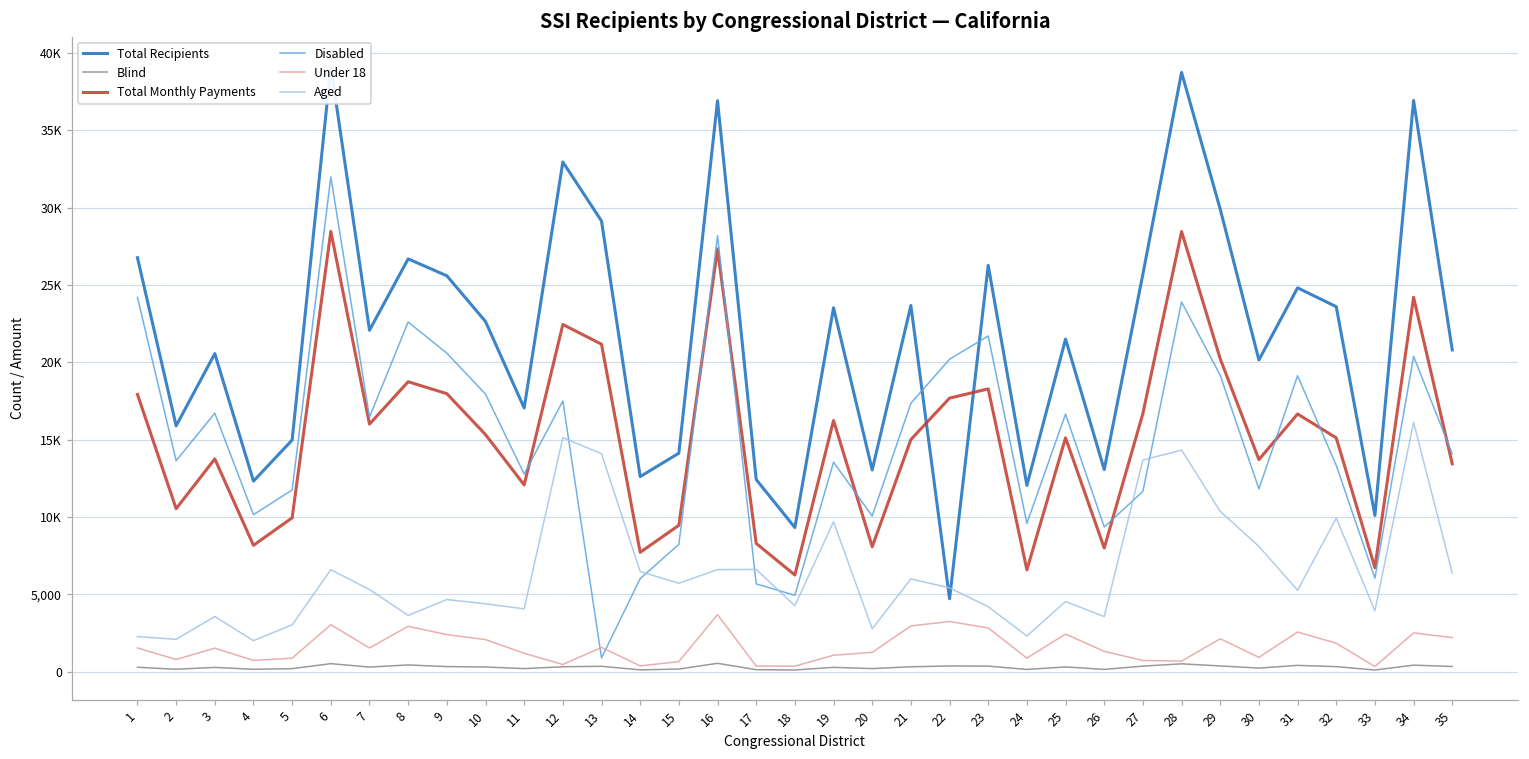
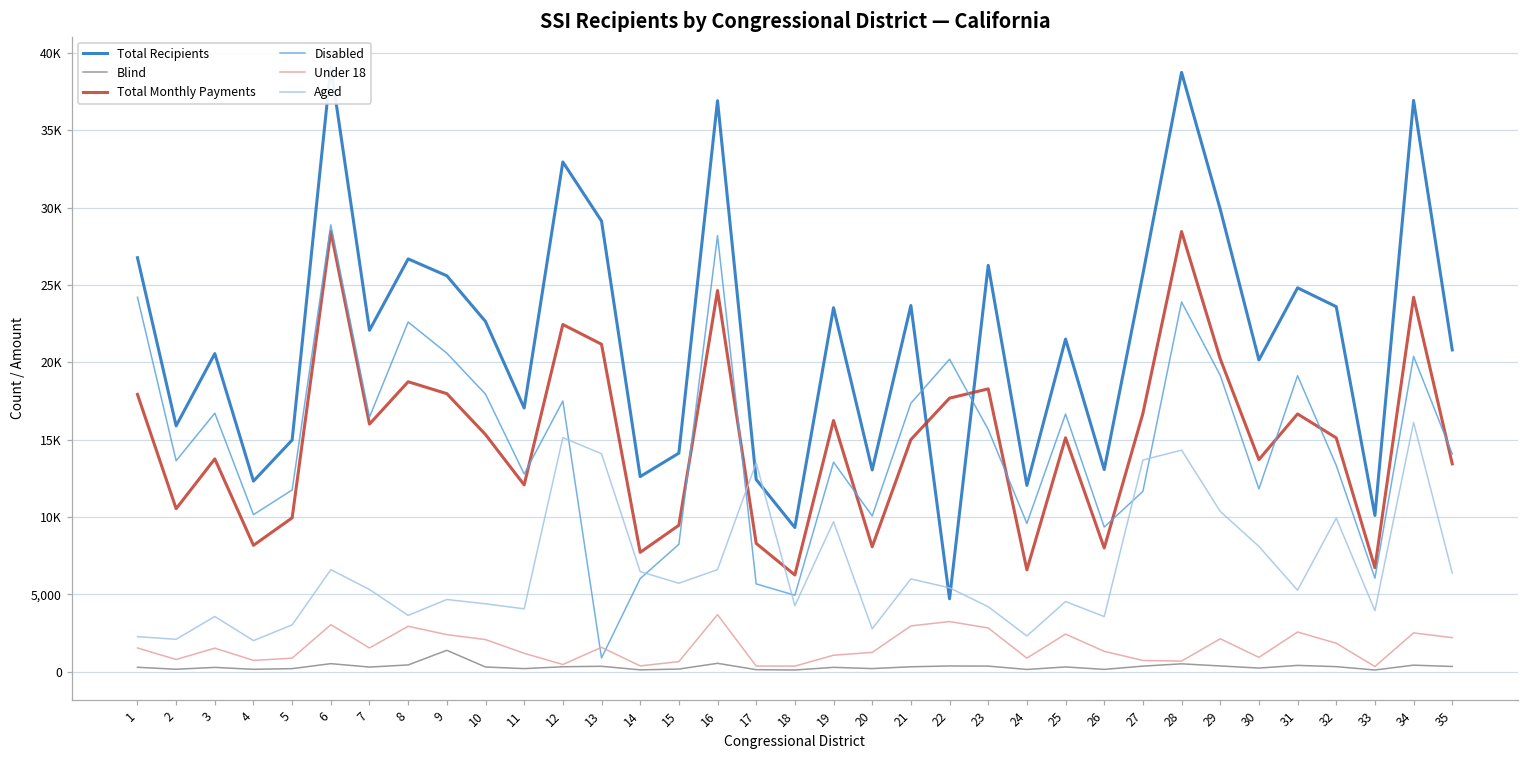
  {
    "Blind": {
      "1": "300",
      "2": "200",
      "3": "300",
      "4": "200",
      "5": "200",
      "6": "500",
      "7": "300",
      "8": "400",
-     "9": "300",
+     "9": "1,400",
      "10": "300",
      "11": "200",
      "13": "400",
      "14": "100",
      "15": "200",
      "16": "500",
      "17": "100",
      "18": "100",
      "19": "300",
      "20": "200",
      "21": "300",
      "22": "400",
      "23": "400",
      "24": "100",
      "25": "300",
      "26": "200",
      "27": "400",
      "29": "400",
      "30": "200",
      "31": "400",
      "32": "300",
      "33": "100",
      "34": "400",
      "35": "300"
    },
    "Total Monthly Payments": {
      "1": "17,900",
      "2": "10,500",
      "3": "13,800",
      "4": "8,200",
      "5": "10,000",
      "6": "28,500",
      "7": "16,000",
      "8": "18,800",
      "9": "18,000",
      "10": "15,300",
      "11": "12,100",
      "12": "22,500",
      "13": "21,200",
      "14": "7,700",
      "15": "9,500",
-     "16": "27,300",
+     "16": "24,600",
      "17": "8,300",
      "18": "6,300",
      "19": "16,200",
      "20": "8,100",
      "21": "15,000",
      "22": "17,700",
      "23": "18,300",
      "24": "6,600",
      "25": "15,100",
      "26": "8,000",
      "27": "16,700",
      "28": "28,500",
      "29": "20,200",
      "30": "13,700",
      "31": "16,700",
      "32": "15,100",
      "33": "6,700",
      "34": "24,200",
      "35": "13,400"
    },
    "Disabled": {
      "1": "24,200",
      "2": "13,600",
      "3": "16,700",
      "4": "10,200",
      "5": "11,800",
-     "6": "32,000",
+     "6": "28,900",
      "7": "16,500",
      "8": "22,600",
      "9": "20,600",
      "10": "18,000",
      "11": "12,800",
      "12": "17,500",
      "13": "900",
      "14": "6,000",
      "15": "8,200",
      "16": "28,200",
      "17": "5,700",
      "18": "4,900",
      "19": "13,600",
      "20": "10,100",
      "21": "17,400",
      "22": "20,200",
-     "23": "21,700",
+     "23": "15,700",
      "24": "9,600",
      "25": "16,700",
      "26": "9,400",
      "27": "11,700",
      "28": "23,900",
      "29": "19,200",
      "30": "11,800",
      "31": "19,100",
      "32": "13,300",
      "33": "6,000",
      "34": "20,400",
      "35": "14,100"
    },
    "Aged": {
      "1": "2,300",
      "2": "2,100",
      "3": "3,600",
      "4": "2,000",
      "5": "3,000",
      "6": "6,600",
      "7": "5,300",
      "8": "3,600",
      "9": "4,700",
      "10": "4,400",
      "11": "4,100",
      "12": "15,100",
      "13": "14,100",
      "14": "6,500",
      "15": "5,700",
      "16": "6,600",
-     "17": "6,600",
+     "17": "13,500",
      "18": "4,300",
      "19": "9,700",
      "20": "2,800",
      "21": "6,000",
      "22": "5,400",
      "23": "4,200",
      "24": "2,300",
      "25": "4,500",
      "26": "3,600",
      "27": "13,700",
      "28": "14,300",
      "29": "10,400",
      "30": "8,100",
      "31": "5,300",
      "32": "9,900",
      "33": "3,900",
      "34": "16,100",
      "35": "6,400"
    }
  }
